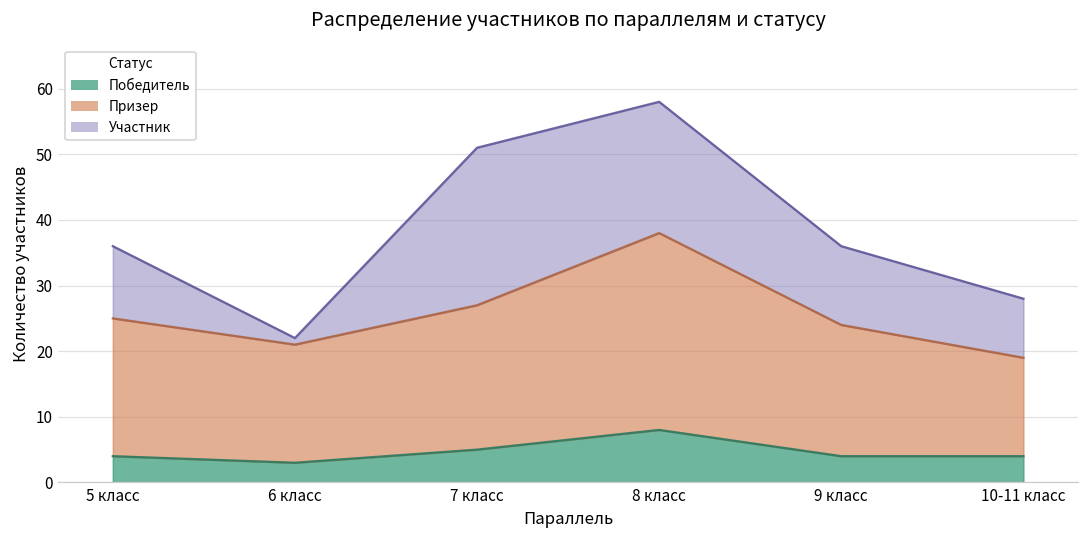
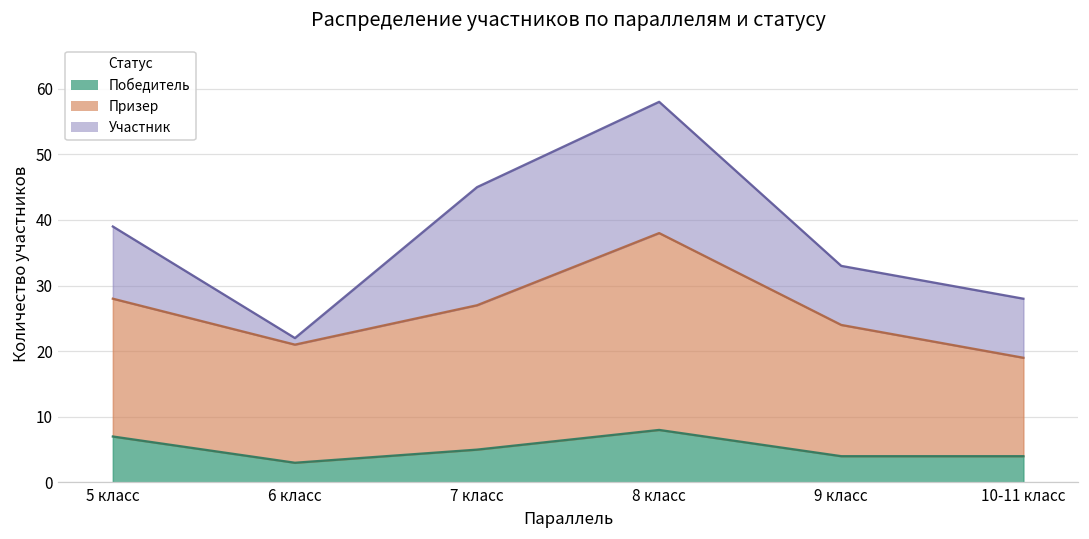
  {
    "Победитель": {
-     "5 класс": 4,
+     "5 класс": 7,
      "6 класс": 3,
      "7 класс": 5,
      "8 класс": 8,
      "9 класс": 4,
      "10-11 класс": 4
    },
    "Призер": {
      "5 класс": 21,
      "6 класс": 18,
      "7 класс": 22,
      "8 класс": 30,
      "9 класс": 20,
      "10-11 класс": 15
    },
    "Участник": {
      "5 класс": 11,
      "6 класс": 1,
-     "7 класс": 24,
+     "7 класс": 18,
      "8 класс": 20,
-     "9 класс": 12,
+     "9 класс": 9,
      "10-11 класс": 9
    }
  }
